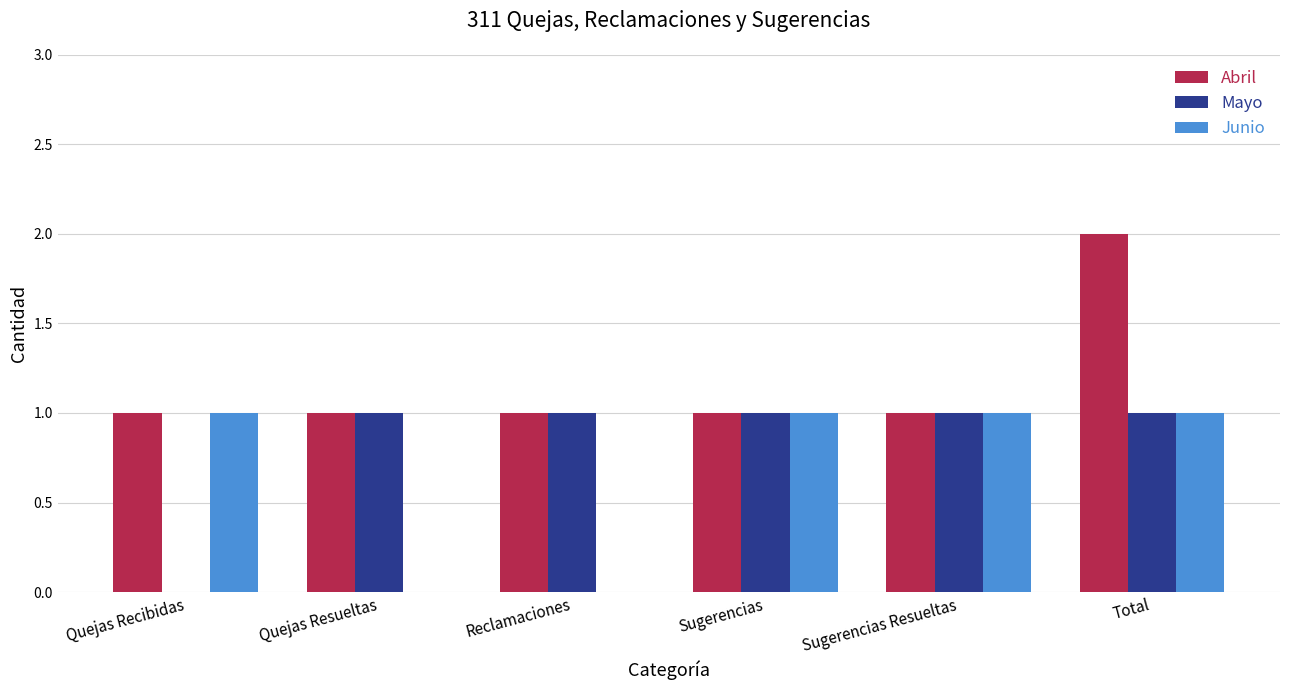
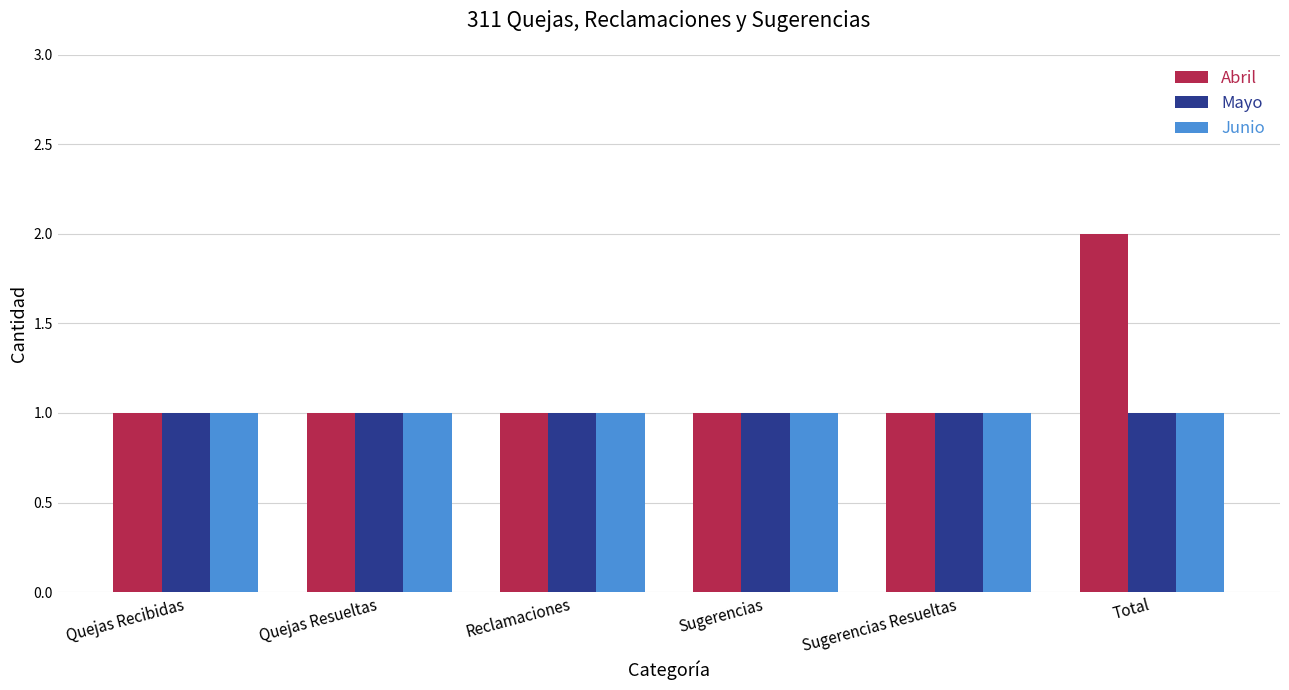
  {
    "Abril": {
      "Quejas Recibidas": 1,
      "Quejas Resueltas": 1,
      "Reclamaciones": 1,
      "Sugerencias": 1,
      "Sugerencias Resueltas": 1,
      "Total": 2
    },
    "Mayo": {
-     "Quejas Recibidas": 0,
+     "Quejas Recibidas": 1,
      "Quejas Resueltas": 1,
      "Reclamaciones": 1,
      "Sugerencias": 1,
      "Sugerencias Resueltas": 1,
      "Total": 1
    },
    "Junio": {
      "Quejas Recibidas": 1,
-     "Quejas Resueltas": 0,
-     "Reclamaciones": 0,
+     "Quejas Resueltas": 1,
+     "Reclamaciones": 1,
      "Sugerencias": 1,
      "Sugerencias Resueltas": 1,
      "Total": 1
    }
  }
